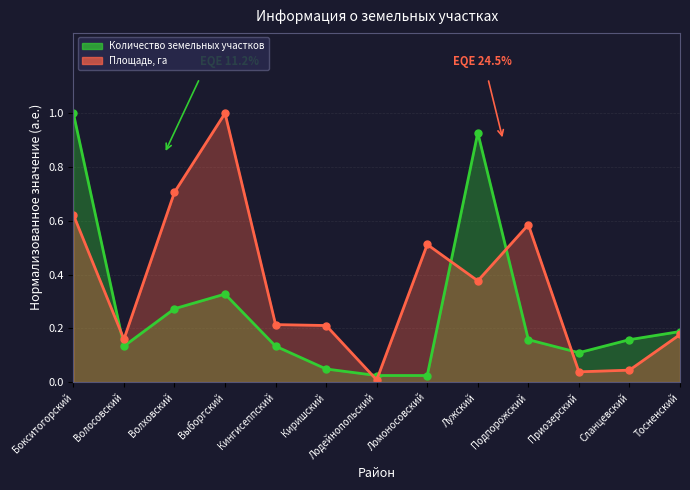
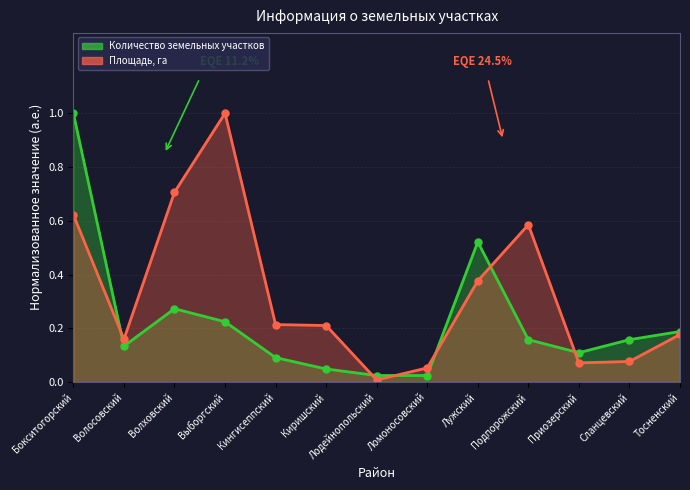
  {
    "Количество земельных участков": {
      "Бокситогорский": 1.00,
      "Волосовский": 0.13,
      "Волховский": 0.27,
-     "Выборгский": 0.33,
-     "Кингисеппский": 0.13,
+     "Выборгский": 0.22,
+     "Кингисеппский": 0.09,
      "Киришский": 0.05,
      "Лодейнопольский": 0.02,
      "Ломоносовский": 0.02,
-     "Лужский": 0.93,
+     "Лужский": 0.52,
      "Подпорожский": 0.16,
      "Приозерский": 0.11,
      "Сланцевский": 0.16,
      "Тосненский": 0.19
    },
    "Площадь, га": {
      "Бокситогорский": 0.62,
      "Волосовский": 0.16,
      "Волховский": 0.71,
      "Выборгский": 1.00,
      "Кингисеппский": 0.21,
      "Киришский": 0.21,
      "Лодейнопольский": 0.01,
-     "Ломоносовский": 0.51,
+     "Ломоносовский": 0.05,
      "Лужский": 0.38,
      "Подпорожский": 0.59,
-     "Приозерский": 0.04,
-     "Сланцевский": 0.04,
+     "Приозерский": 0.07,
+     "Сланцевский": 0.08,
      "Тосненский": 0.18
    }
  }
